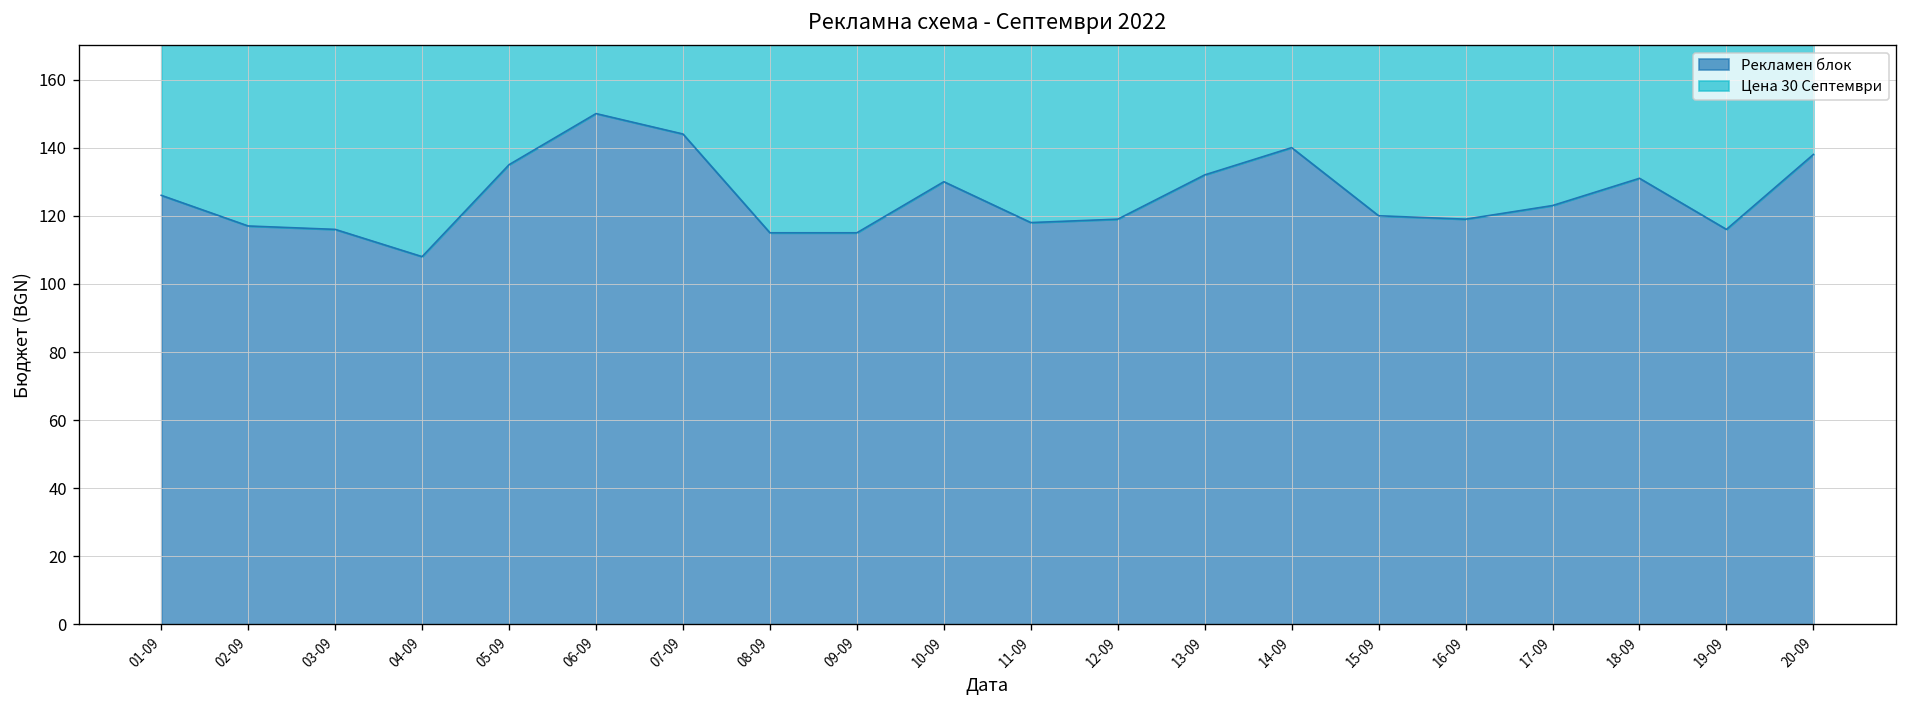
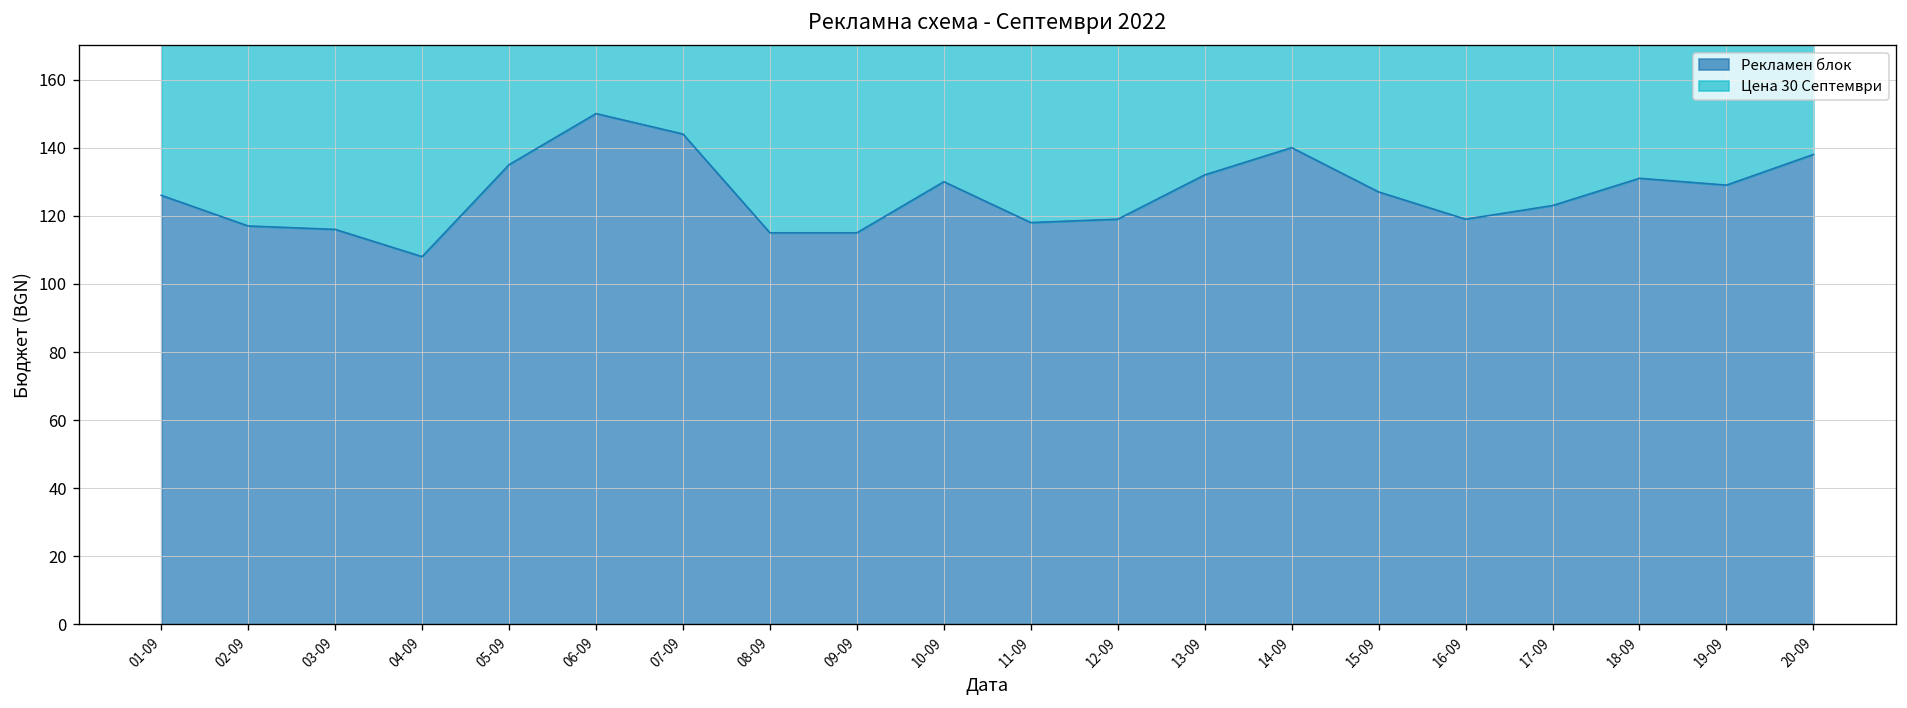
  {
    "Рекламен блок": {
      "01-09": 126,
      "02-09": 117,
      "03-09": 116,
      "04-09": 108,
      "05-09": 135,
      "06-09": 150,
      "07-09": 144,
      "08-09": 115,
      "09-09": 115,
      "10-09": 130,
      "11-09": 118,
      "12-09": 119,
      "13-09": 132,
      "14-09": 140,
-     "15-09": 120,
+     "15-09": 127,
      "16-09": 119,
      "17-09": 123,
      "18-09": 131,
-     "19-09": 116,
+     "19-09": 129,
      "20-09": 138
    }
  }
